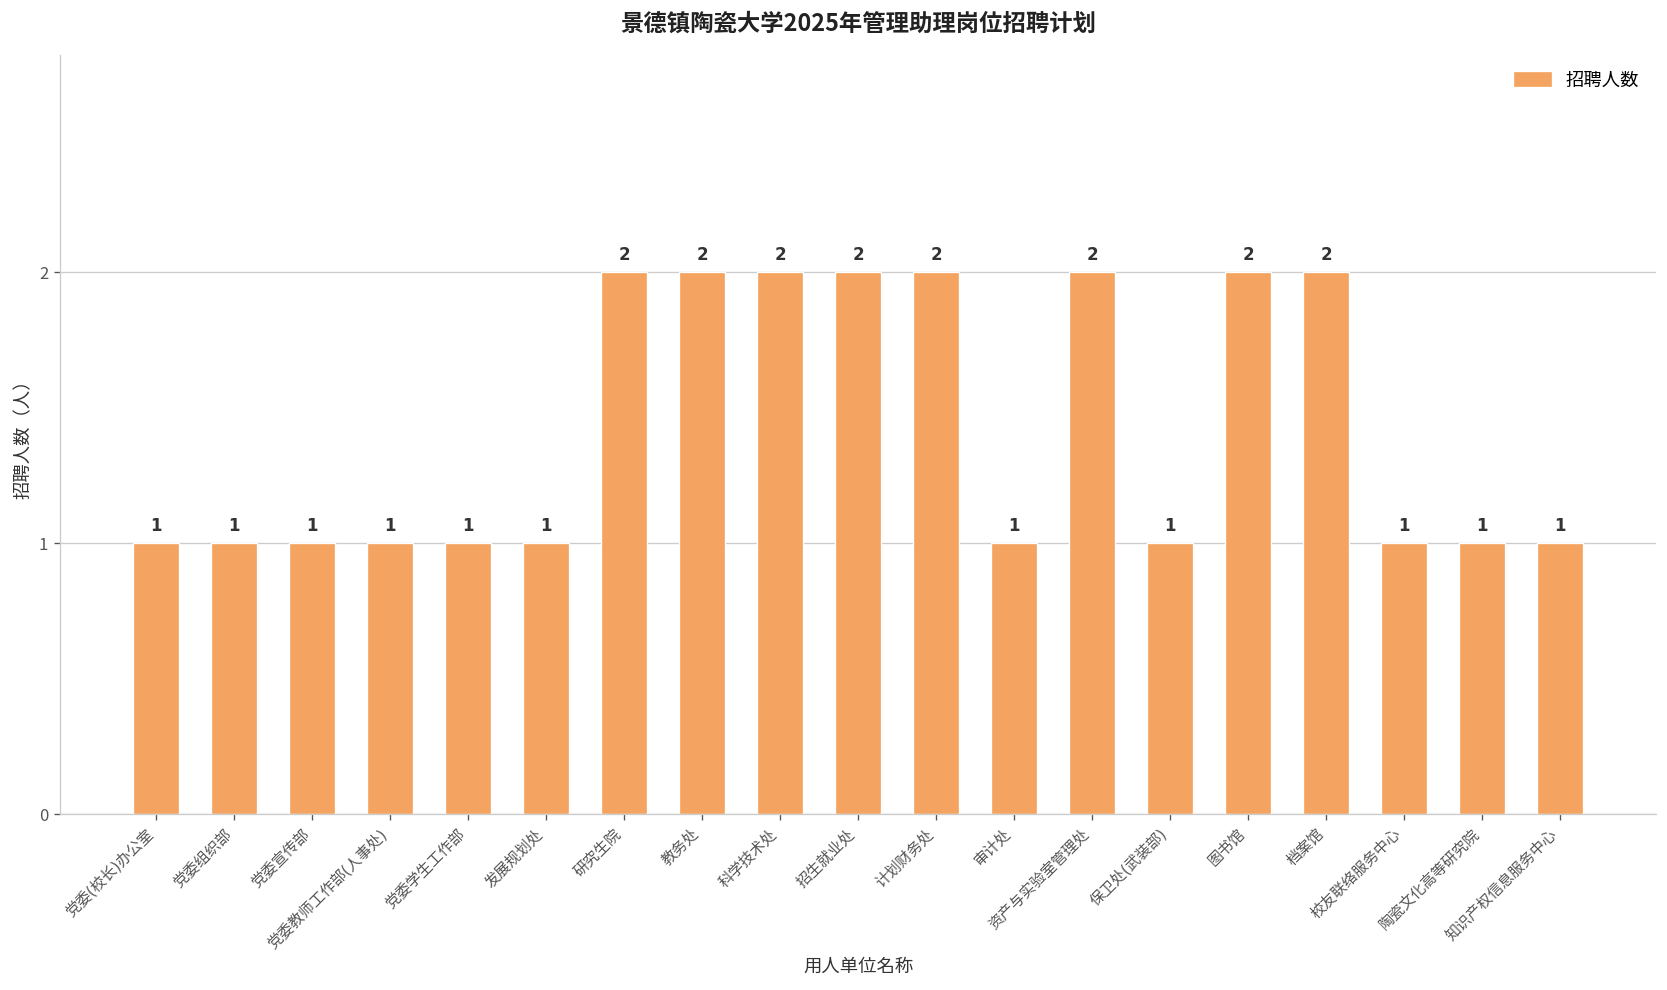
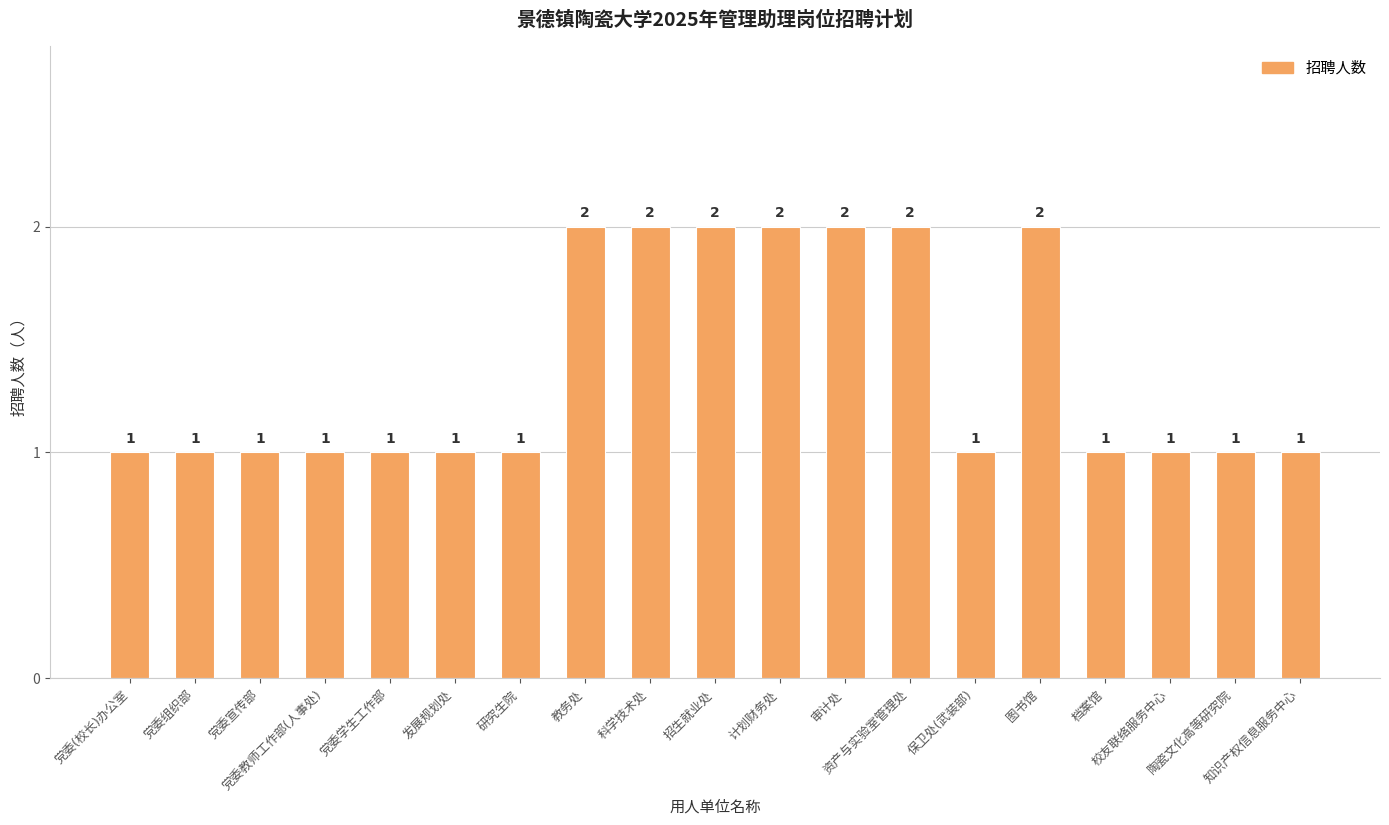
  {
    "党委(校长)办公室": 1,
    "党委组织部": 1,
    "党委宣传部": 1,
    "党委教师工作部(人事处)": 1,
    "党委学生工作部": 1,
    "发展规划处": 1,
-   "研究生院": 2,
+   "研究生院": 1,
    "教务处": 2,
    "科学技术处": 2,
    "招生就业处": 2,
    "计划财务处": 2,
-   "审计处": 1,
+   "审计处": 2,
    "资产与实验室管理处": 2,
    "保卫处(武装部)": 1,
    "图书馆": 2,
-   "档案馆": 2,
+   "档案馆": 1,
    "校友联络服务中心": 1,
    "陶瓷文化高等研究院": 1,
    "知识产权信息服务中心": 1
  }
